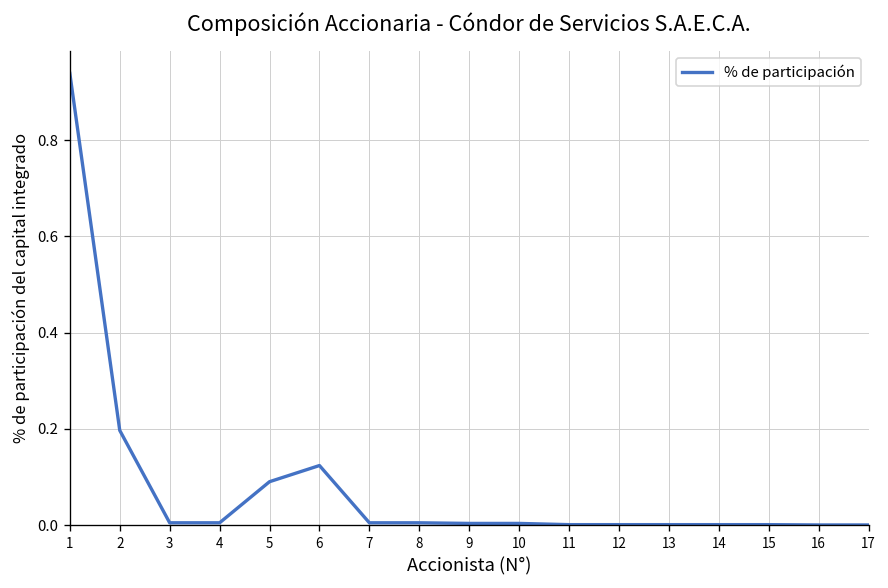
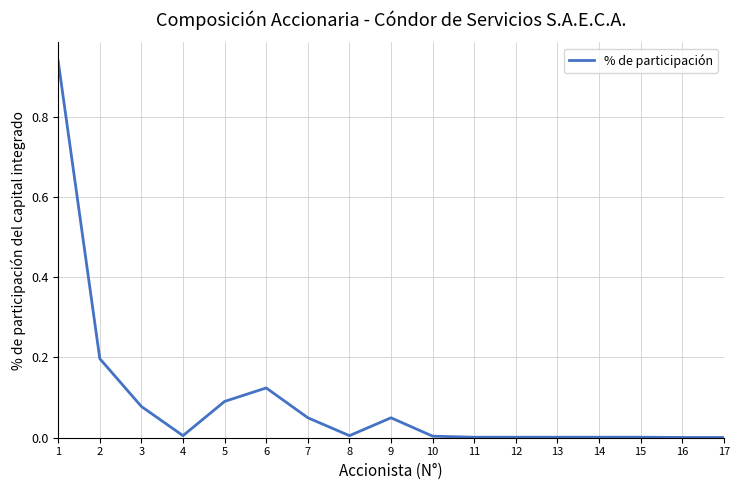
  {
    "1": 0.94,
    "2": 0.20,
-   "3": 0.01,
+   "3": 0.08,
    "4": 0.01,
    "5": 0.09,
    "6": 0.12,
-   "7": 0.01,
+   "7": 0.05,
    "8": 0.01,
-   "9": 0.00,
+   "9": 0.05,
    "10": 0.00,
    "11": 0.00,
    "12": 0.00,
    "13": 0.00,
    "14": 0.00,
    "15": 0.00,
    "16": 0.00,
    "17": 0.00
  }
